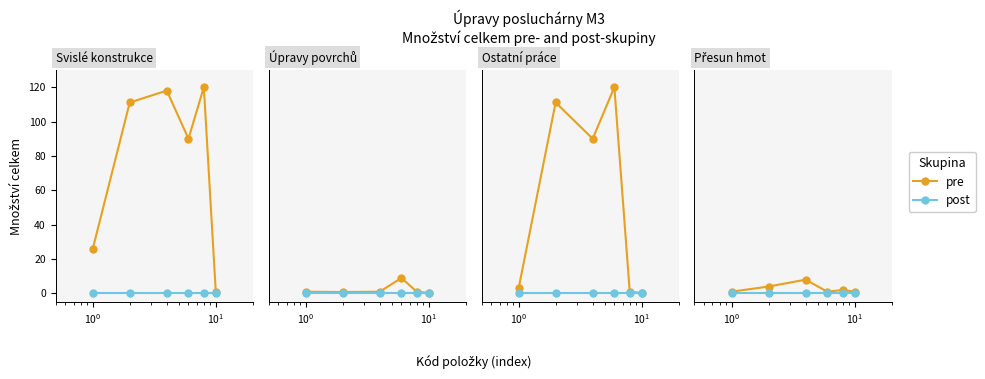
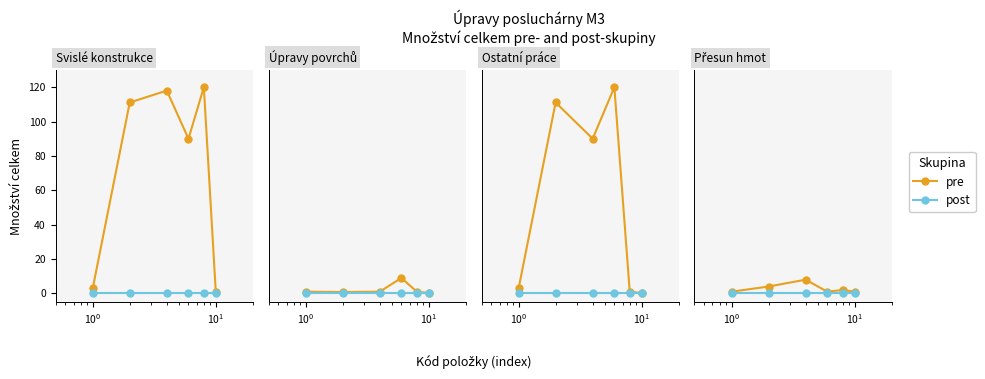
  {
    "Svislé konstrukce": {
      "pre": {
-       "10^0": 26
+       "10^0": 3
      },
      "post": {
        "10^0": 0
      }
    }
  }
